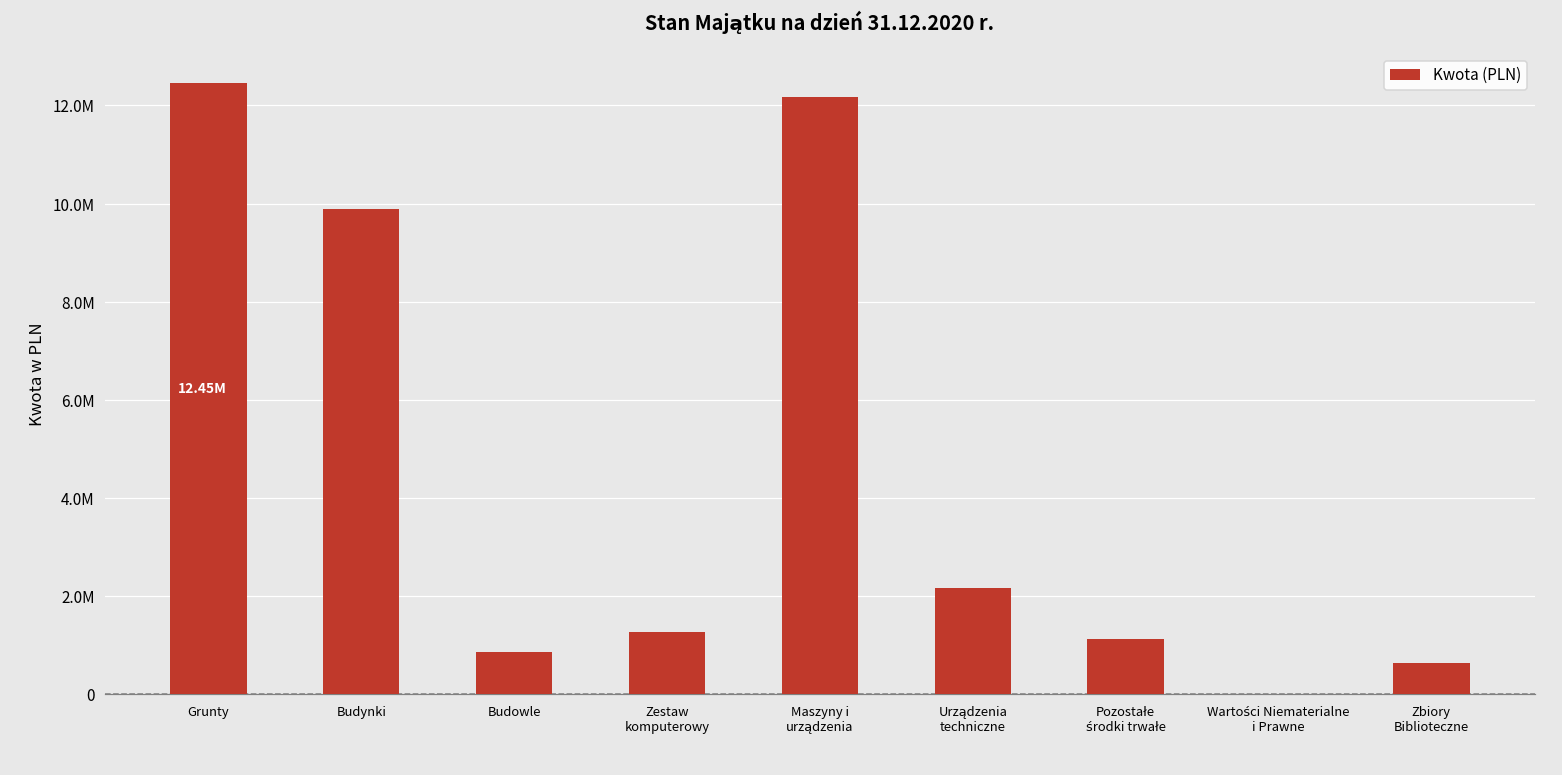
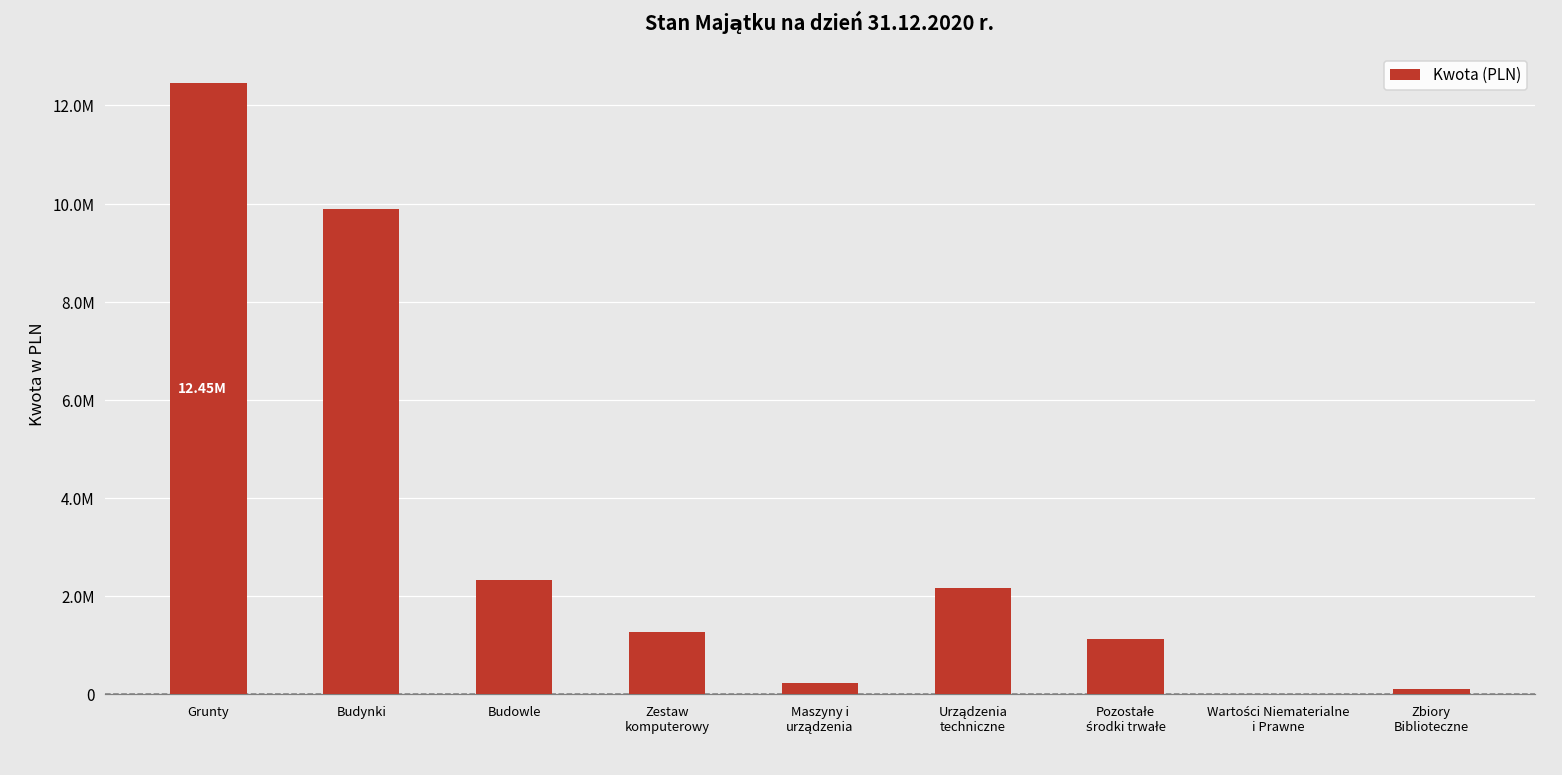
  {
    "Budynki": 9900000,
-   "Budowle": 900000,
+   "Budowle": 2300000,
    "Zestaw komputerowy": 1300000,
-   "Maszyny i urządzenia": 12200000,
+   "Maszyny i urządzenia": 200000,
    "Urządzenia techniczne": 2200000,
    "Pozostałe środki trwałe": 1100000,
-   "Zbiory Biblioteczne": 600000
+   "Zbiory Biblioteczne": 100000
  }
